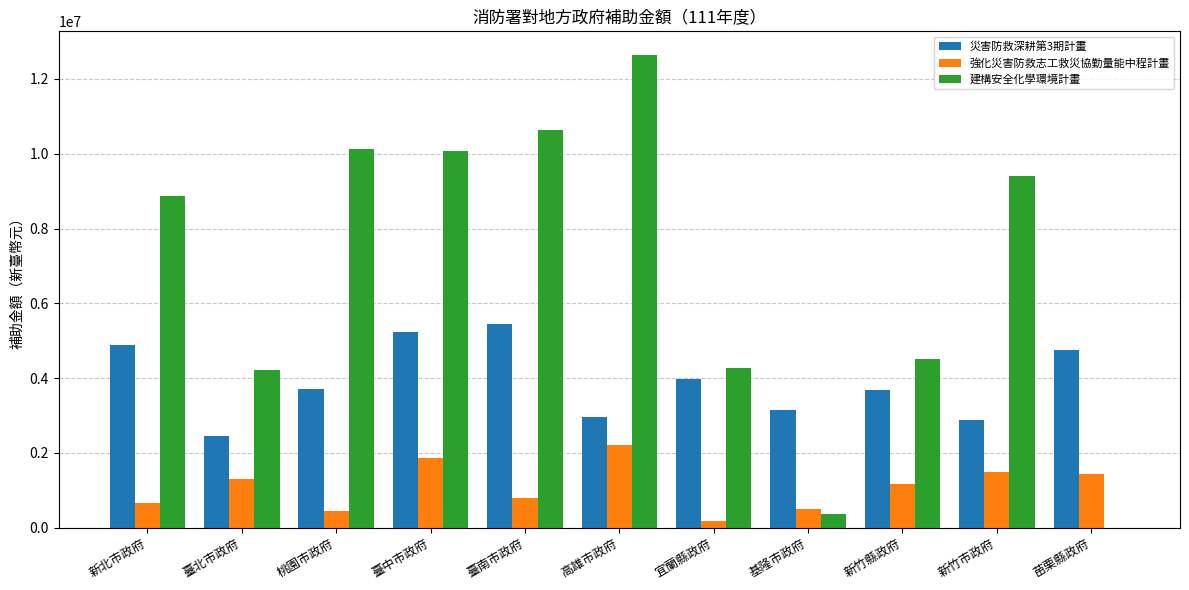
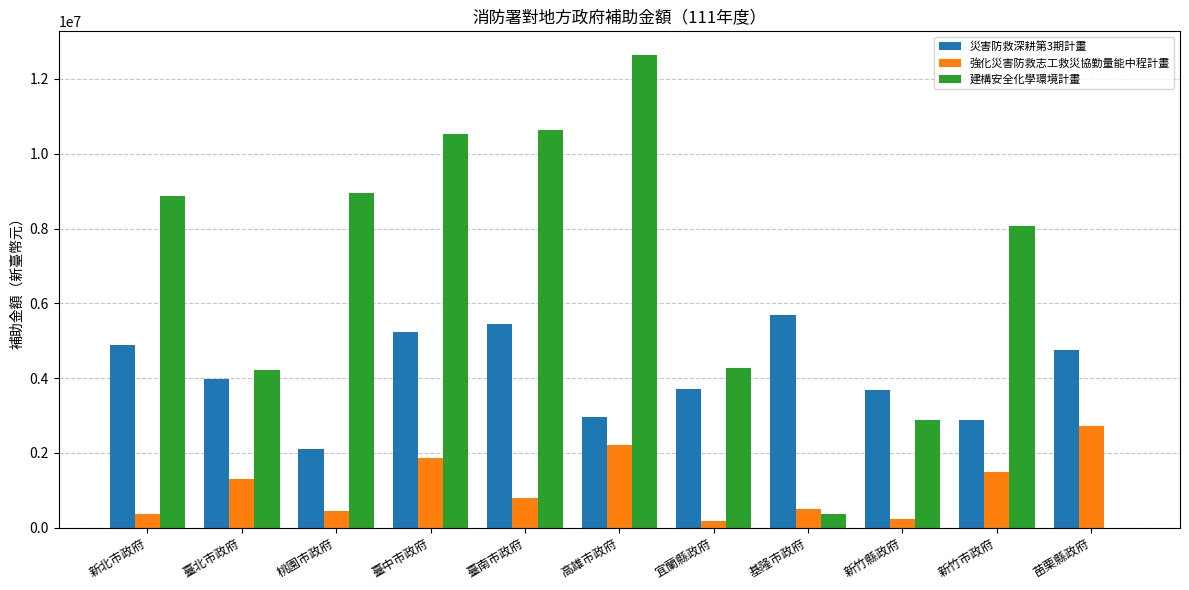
  {
    "災害防救深耕第3期計畫": {
      "新北市政府": 4900000,
-     "臺北市政府": 2500000,
-     "桃園市政府": 3700000,
+     "臺北市政府": 4000000,
+     "桃園市政府": 2100000,
      "臺中市政府": 5200000,
      "臺南市政府": 5500000,
      "高雄市政府": 3000000,
-     "宜蘭縣政府": 4000000,
-     "基隆市政府": 3100000,
+     "宜蘭縣政府": 3700000,
+     "基隆市政府": 5700000,
      "新竹縣政府": 3700000,
      "新竹市政府": 2900000,
      "苗栗縣政府": 4800000
    },
    "強化災害防救志工救災協勤量能中程計畫": {
-     "新北市政府": 700000,
+     "新北市政府": 400000,
      "臺北市政府": 1300000,
      "桃園市政府": 400000,
      "臺中市政府": 1900000,
      "臺南市政府": 800000,
      "高雄市政府": 2200000,
      "宜蘭縣政府": 200000,
      "基隆市政府": 500000,
-     "新竹縣政府": 1200000,
+     "新竹縣政府": 200000,
      "新竹市政府": 1500000,
-     "苗栗縣政府": 1400000
+     "苗栗縣政府": 2700000
    },
    "建構安全化學環境計畫": {
      "新北市政府": 8900000,
      "臺北市政府": 4200000,
-     "桃園市政府": 10100000,
-     "臺中市政府": 10100000,
+     "桃園市政府": 9000000,
+     "臺中市政府": 10500000,
      "臺南市政府": 10600000,
      "高雄市政府": 12600000,
      "宜蘭縣政府": 4300000,
      "基隆市政府": 400000,
-     "新竹縣政府": 4500000,
-     "新竹市政府": 9400000,
+     "新竹縣政府": 2900000,
+     "新竹市政府": 8100000,
      "苗栗縣政府": 0
    }
  }
